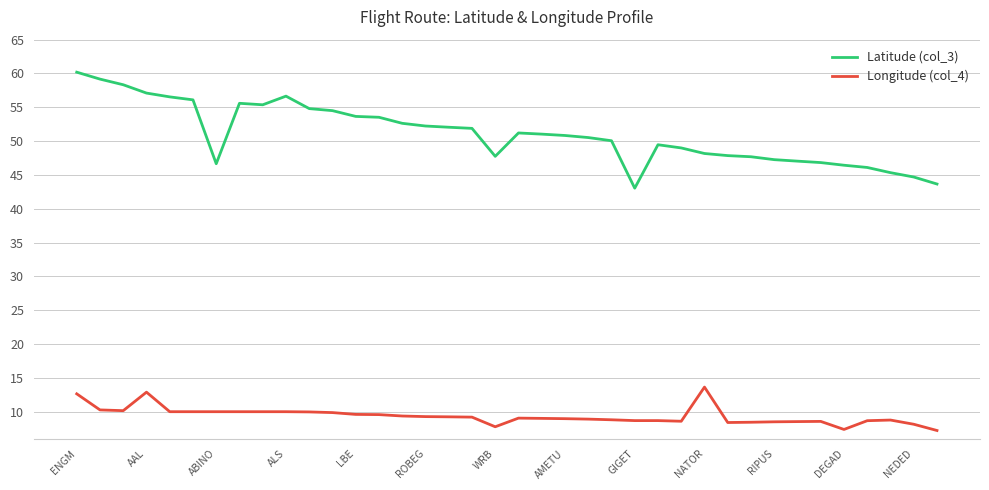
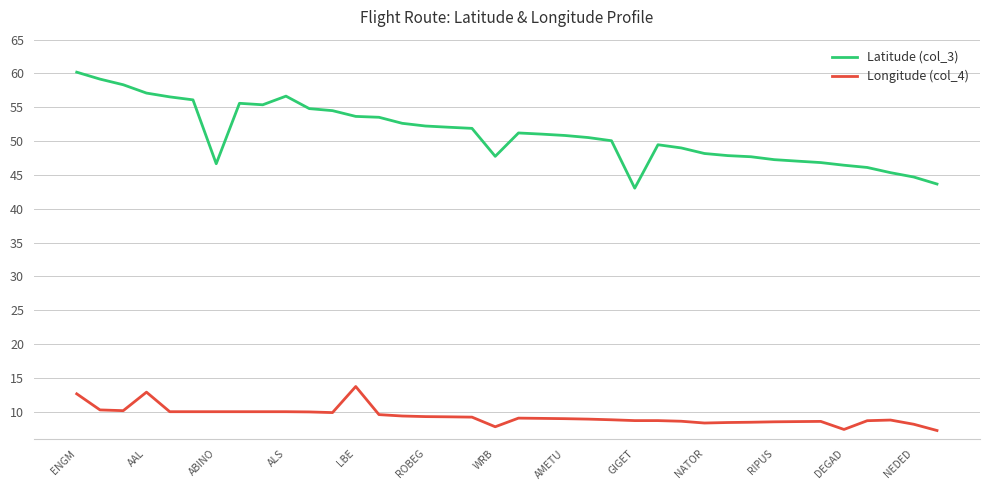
  {
    "Latitude (col_3)": {
      "ENGM": 60,
      "AAL": 57,
      "ABINO": 47,
      "ALS": 57,
      "LBE": 54,
      "ROBEG": 52,
      "WRB": 48,
      "AMETU": 51,
      "GIGET": 43,
      "NATOR": 48,
      "RIPUS": 47,
      "DEGAD": 46,
      "NEDED": 45
    },
    "Longitude (col_4)": {
      "ENGM": 13,
      "AAL": 13,
      "ABINO": 10,
      "ALS": 10,
-     "LBE": 10,
+     "LBE": 14,
      "ROBEG": 9,
      "WRB": 8,
      "AMETU": 9,
      "GIGET": 9,
-     "NATOR": 14,
+     "NATOR": 8,
      "RIPUS": 9,
      "DEGAD": 7,
      "NEDED": 8
    }
  }
